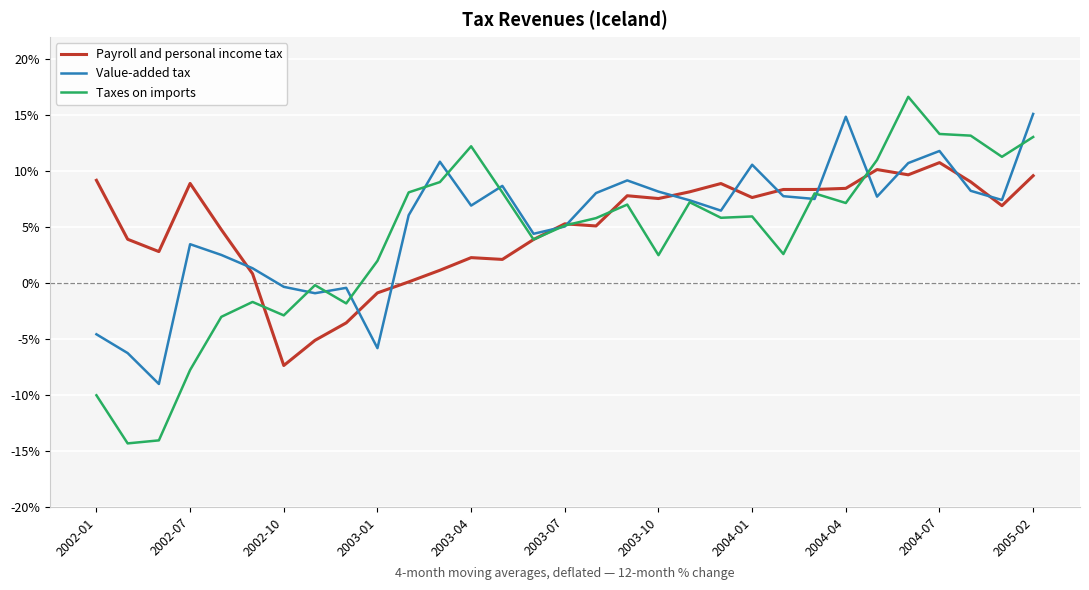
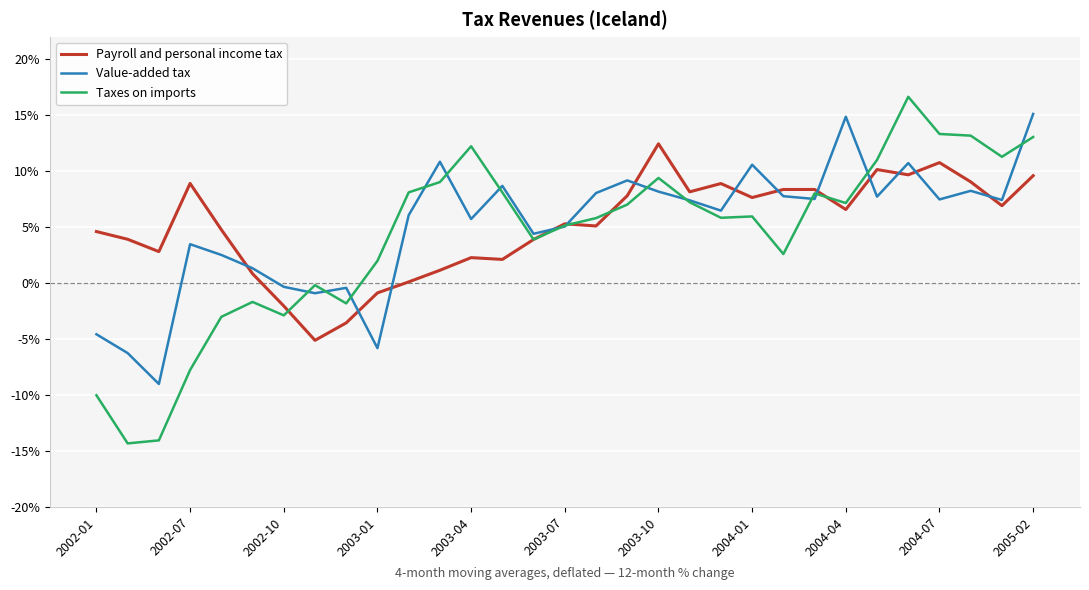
  {
    "Payroll and personal income tax": {
-     "2002-01": "9.2%",
+     "2002-01": "4.6%",
      "2002-07": "8.9%",
-     "2002-10": "-7.4%",
+     "2002-10": "-2.0%",
      "2003-01": "-0.9%",
      "2003-04": "2.3%",
-     "2003-10": "7.6%",
+     "2003-10": "12.5%",
      "2004-01": "7.7%",
-     "2004-04": "8.5%",
+     "2004-04": "6.6%",
      "2004-07": "10.8%",
      "2005-02": "9.6%"
    },
    "Value-added tax": {
      "2002-01": "-4.6%",
      "2002-07": "3.5%",
      "2002-10": "-0.3%",
      "2003-01": "-5.8%",
-     "2003-04": "6.9%",
+     "2003-04": "5.7%",
      "2003-10": "8.2%",
      "2004-01": "10.6%",
      "2004-04": "14.9%",
-     "2004-07": "11.8%",
+     "2004-07": "7.5%",
      "2005-02": "15.1%"
    },
    "Taxes on imports": {
      "2002-01": "-10.0%",
      "2002-07": "-7.8%",
      "2002-10": "-2.9%",
      "2003-01": "2.0%",
      "2003-04": "12.2%",
-     "2003-10": "2.5%",
+     "2003-10": "9.4%",
      "2004-01": "6.0%",
      "2004-04": "7.2%",
      "2004-07": "13.3%",
      "2005-02": "13.1%"
    }
  }
